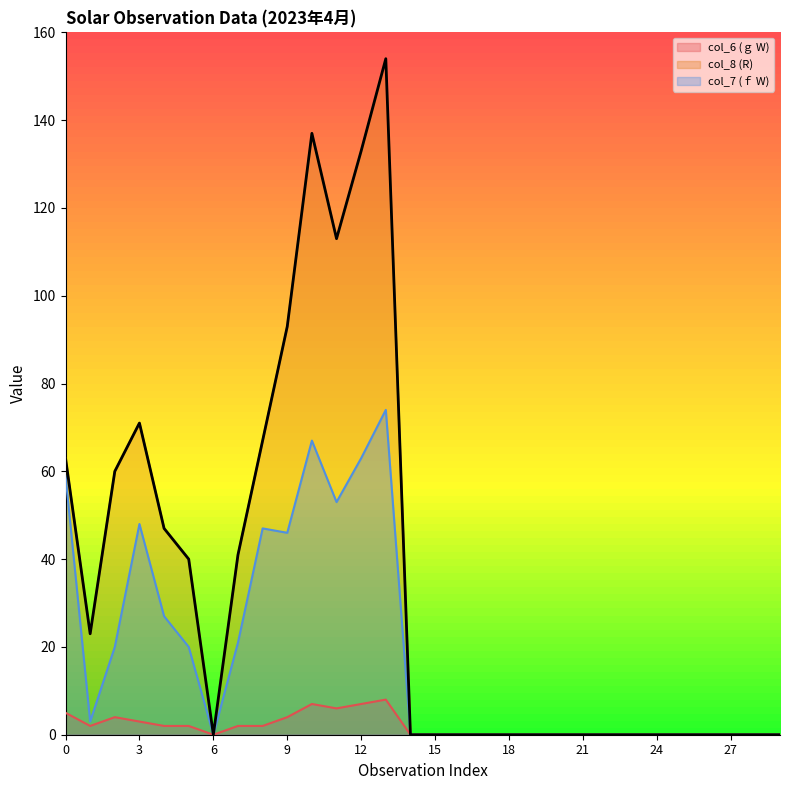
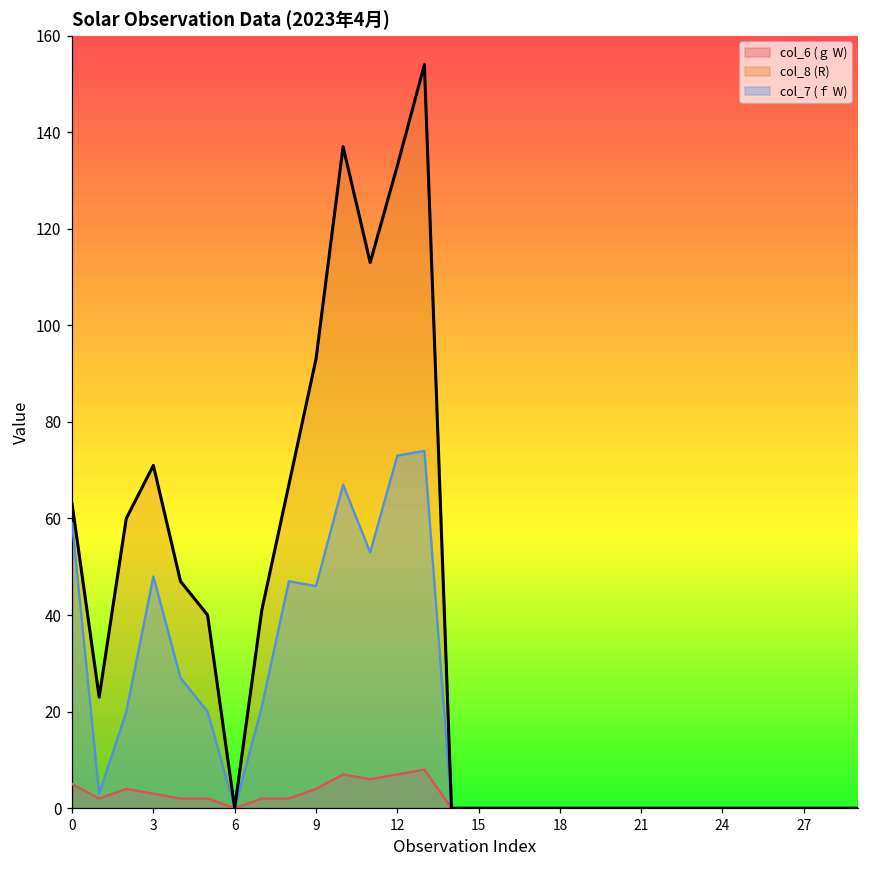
  {
    "col_7 (ｆ W)": {
      "0": 59,
      "3": 48,
      "9": 46,
-     "12": 63
+     "12": 73
    }
  }
